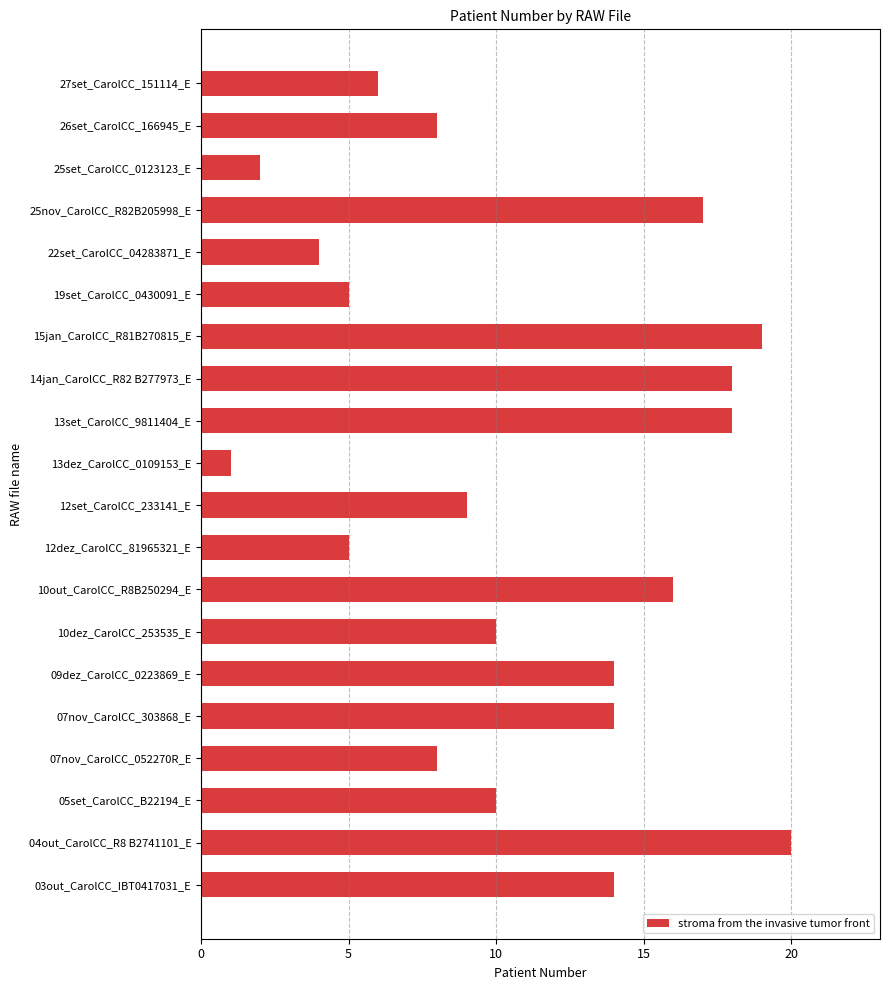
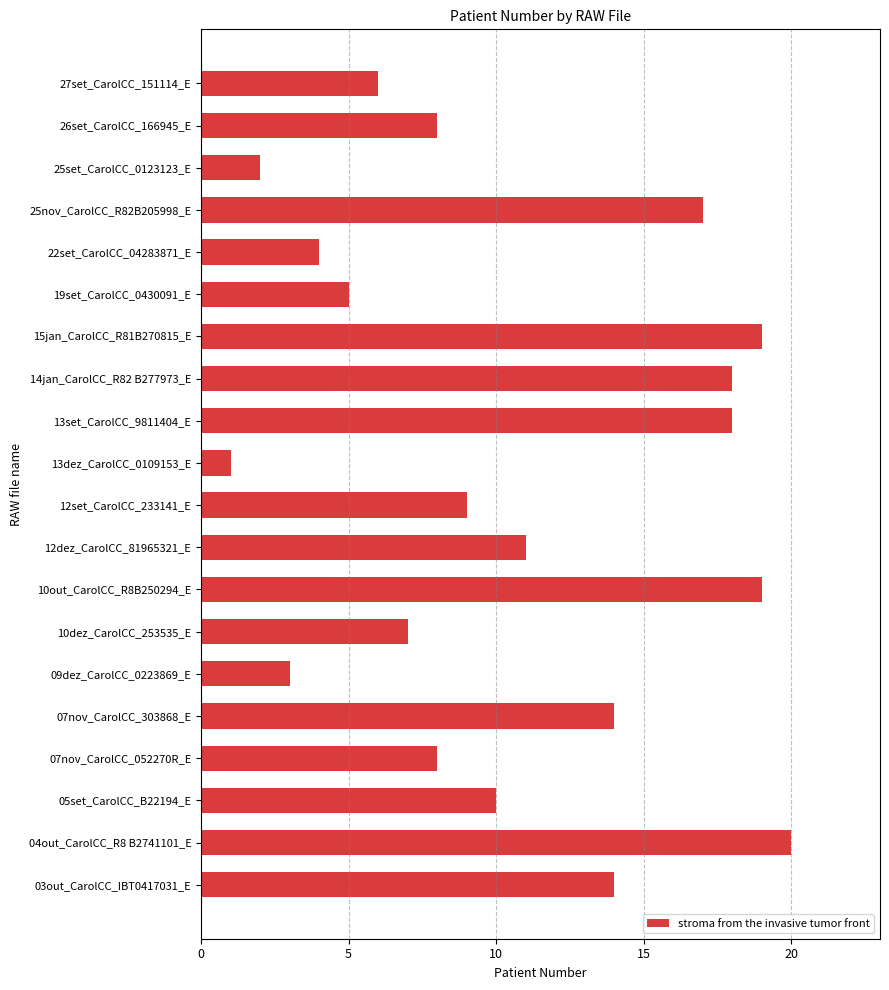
  {
    "27set_CarolCC_151114_E": 6,
    "26set_CarolCC_166945_E": 8,
    "25set_CarolCC_0123123_E": 2,
    "25nov_CarolCC_R82B205998_E": 17,
    "22set_CarolCC_04283871_E": 4,
    "19set_CarolCC_0430091_E": 5,
    "15jan_CarolCC_R81B270815_E": 19,
    "14jan_CarolCC_R82 B277973_E": 18,
    "13set_CarolCC_9811404_E": 18,
    "13dez_CarolCC_0109153_E": 1,
    "12set_CarolCC_233141_E": 9,
-   "12dez_CarolCC_81965321_E": 5,
-   "10out_CarolCC_R8B250294_E": 16,
-   "10dez_CarolCC_253535_E": 10,
-   "09dez_CarolCC_0223869_E": 14,
+   "12dez_CarolCC_81965321_E": 11,
+   "10out_CarolCC_R8B250294_E": 19,
+   "10dez_CarolCC_253535_E": 7,
+   "09dez_CarolCC_0223869_E": 3,
    "07nov_CarolCC_303868_E": 14,
    "07nov_CarolCC_052270R_E": 8,
    "05set_CarolCC_B22194_E": 10,
    "04out_CarolCC_R8 B2741101_E": 20,
    "03out_CarolCC_IBT0417031_E": 14
  }
